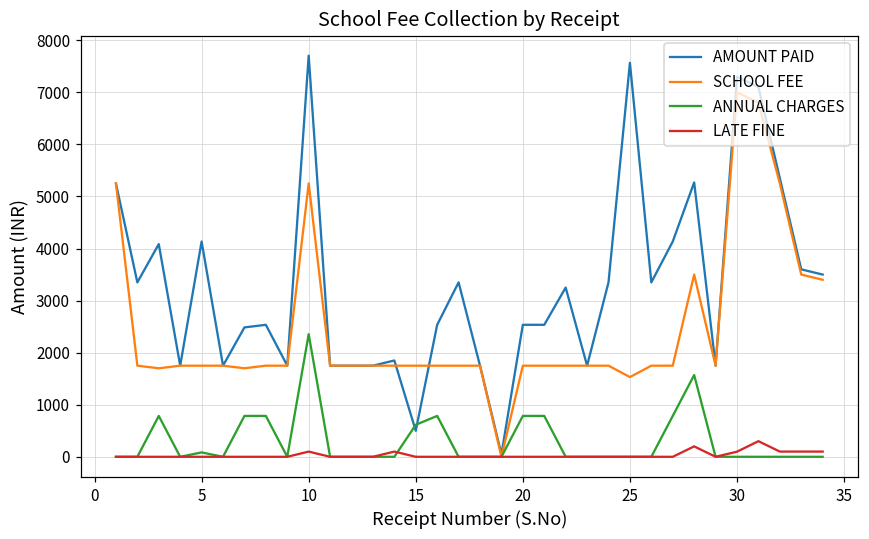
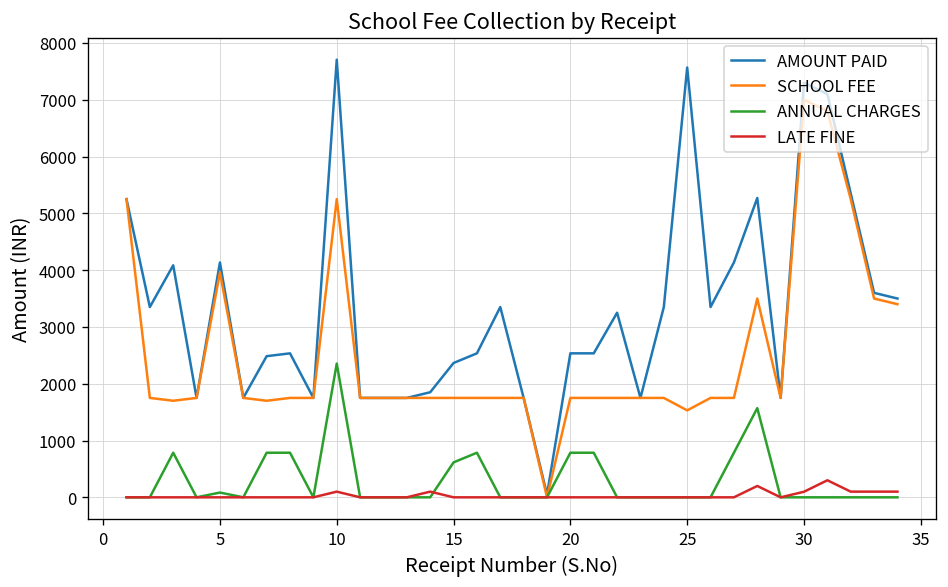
  {
    "AMOUNT PAID": {
      "5": 4100,
      "10": 7700,
-     "15": 500,
+     "15": 2400,
      "20": 2500,
      "25": 7600
    },
    "SCHOOL FEE": {
-     "5": 1800,
+     "5": 4000,
      "10": 5300,
      "15": 1800,
      "20": 1800,
      "25": 1500
    },
    "ANNUAL CHARGES": {
      "5": 100,
      "10": 2400,
      "15": 600,
      "20": 800,
      "30": 0
    },
    "LATE FINE": {
      "5": 0,
      "10": 100,
      "15": 0,
      "20": 0,
      "30": 100
    }
  }
